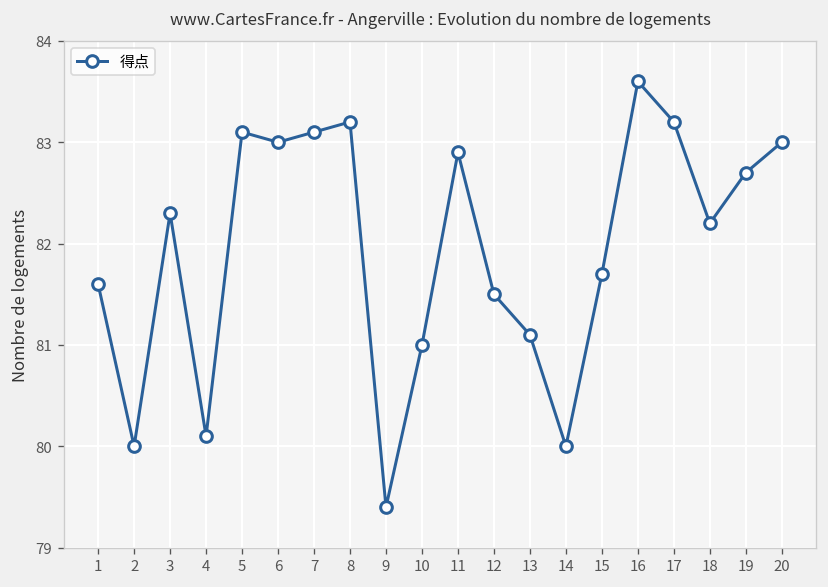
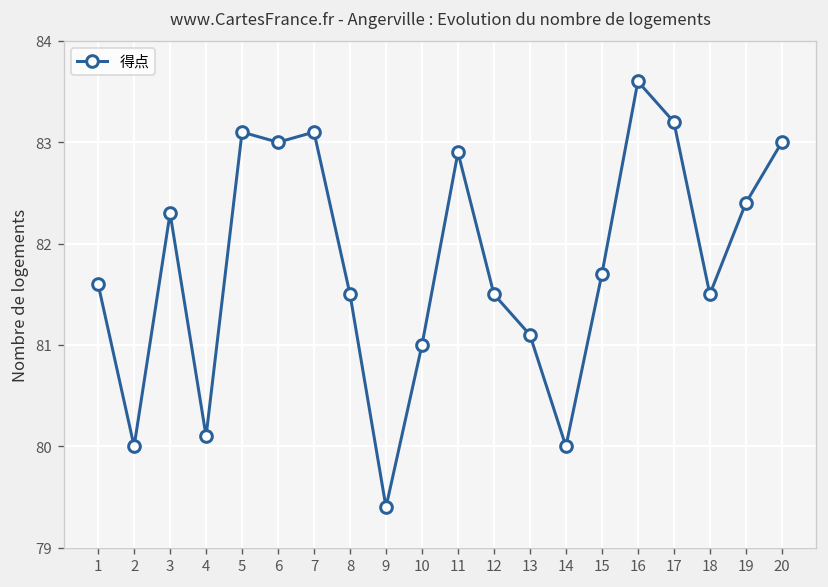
  {
    "1": 81.6,
    "2": 80.0,
    "3": 82.3,
    "4": 80.1,
    "5": 83.1,
    "6": 83.0,
    "7": 83.1,
-   "8": 83.2,
+   "8": 81.5,
    "9": 79.4,
    "10": 81.0,
    "11": 82.9,
    "12": 81.5,
    "13": 81.1,
    "14": 80.0,
    "15": 81.7,
    "16": 83.6,
    "17": 83.2,
-   "18": 82.2,
-   "19": 82.7,
+   "18": 81.5,
+   "19": 82.4,
    "20": 83.0
  }
